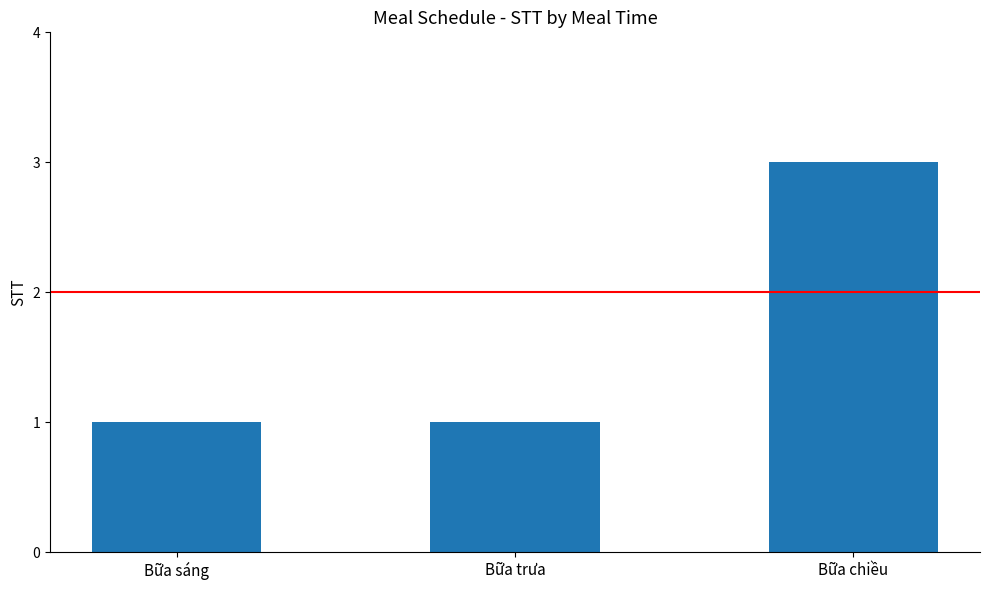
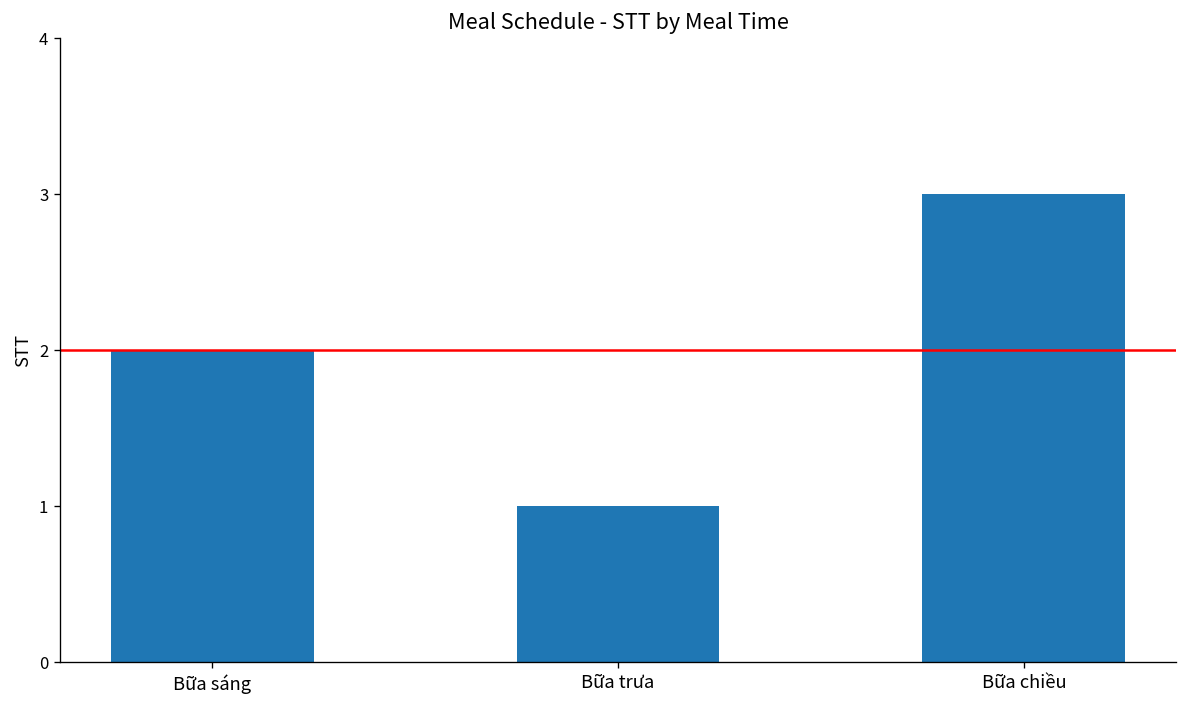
  {
-   "Bữa sáng": 1,
+   "Bữa sáng": 2,
    "Bữa trưa": 1,
    "Bữa chiều": 3
  }
